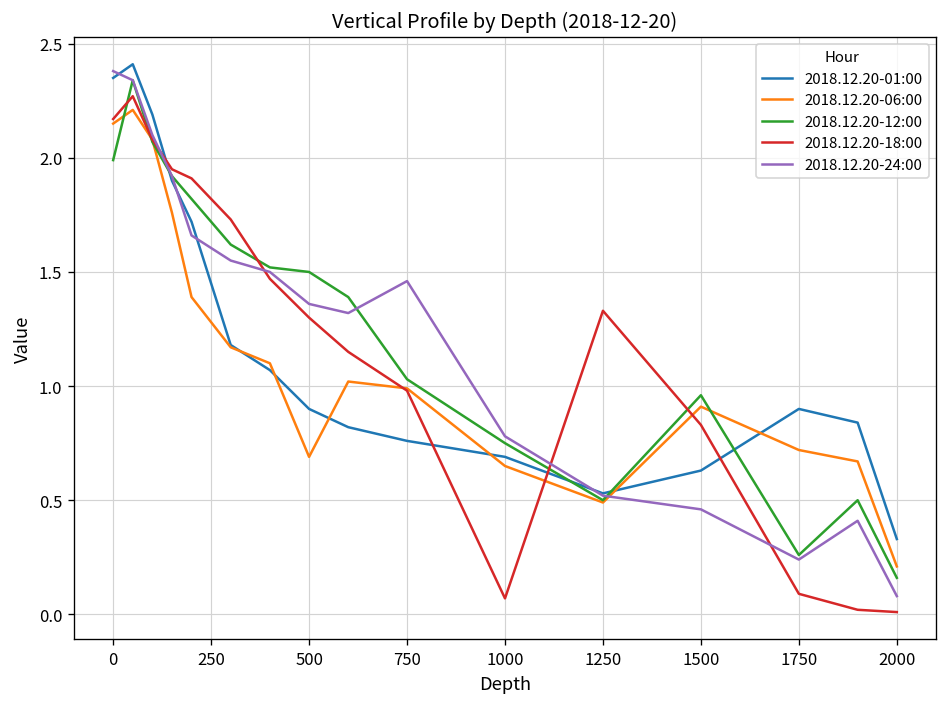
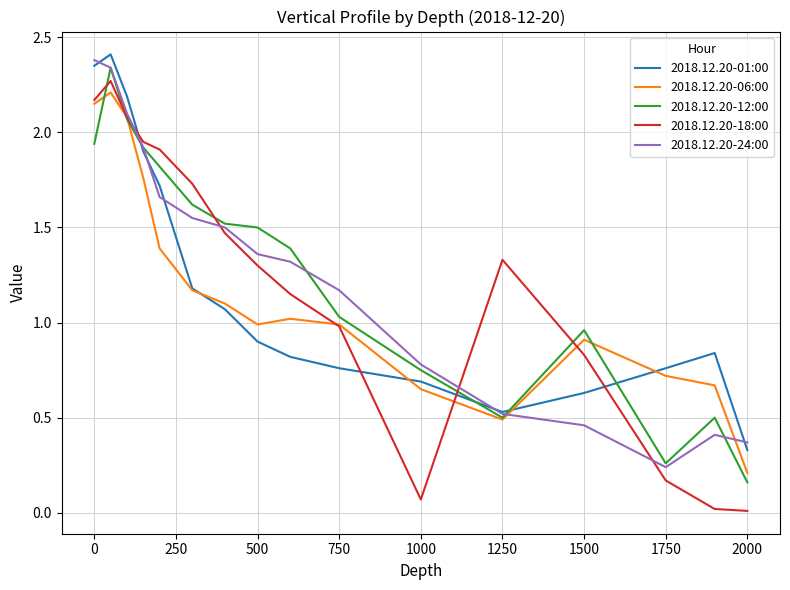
  {
    "2018.12.20-01:00": {
      "0": 2.35,
      "500": 0.90,
      "750": 0.76,
      "1000": 0.69,
      "1500": 0.63,
-     "1750": 0.90,
+     "1750": 0.76,
      "2000": 0.33
    },
    "2018.12.20-06:00": {
      "0": 2.15,
-     "500": 0.69,
+     "500": 0.99,
      "1000": 0.65,
      "1500": 0.91,
      "1750": 0.72,
      "2000": 0.21
    },
    "2018.12.20-12:00": {
-     "0": 1.99,
+     "0": 1.94,
      "500": 1.50,
      "750": 1.03,
      "1000": 0.75,
      "1500": 0.96,
      "1750": 0.26,
      "2000": 0.16
    },
    "2018.12.20-18:00": {
      "0": 2.17,
      "500": 1.30,
      "1000": 0.07,
      "1250": 1.33,
      "1500": 0.83,
-     "1750": 0.09,
+     "1750": 0.17,
      "2000": 0.01
    },
    "2018.12.20-24:00": {
      "0": 2.38,
      "500": 1.36,
-     "750": 1.46,
+     "750": 1.17,
      "1000": 0.78,
      "1500": 0.46,
      "1750": 0.24,
-     "2000": 0.08
+     "2000": 0.37
    }
  }
